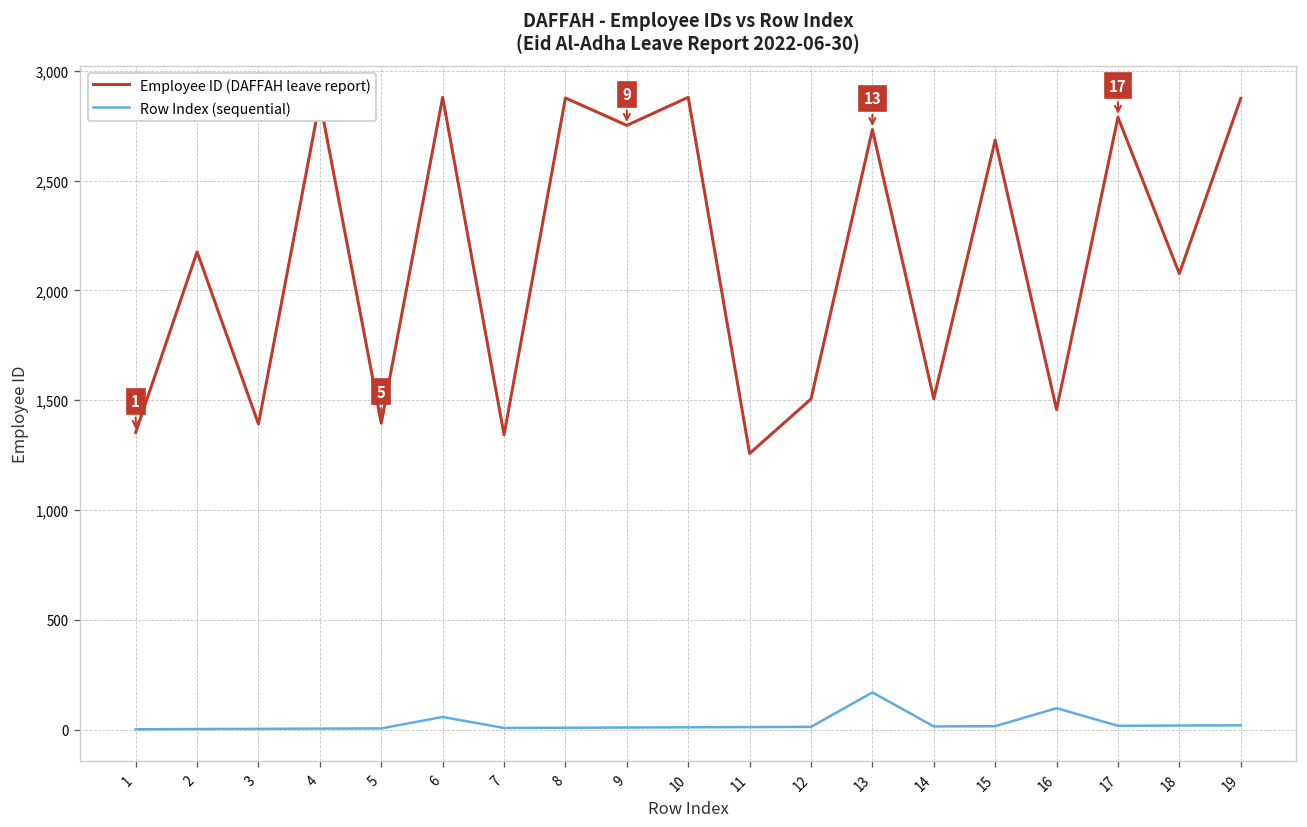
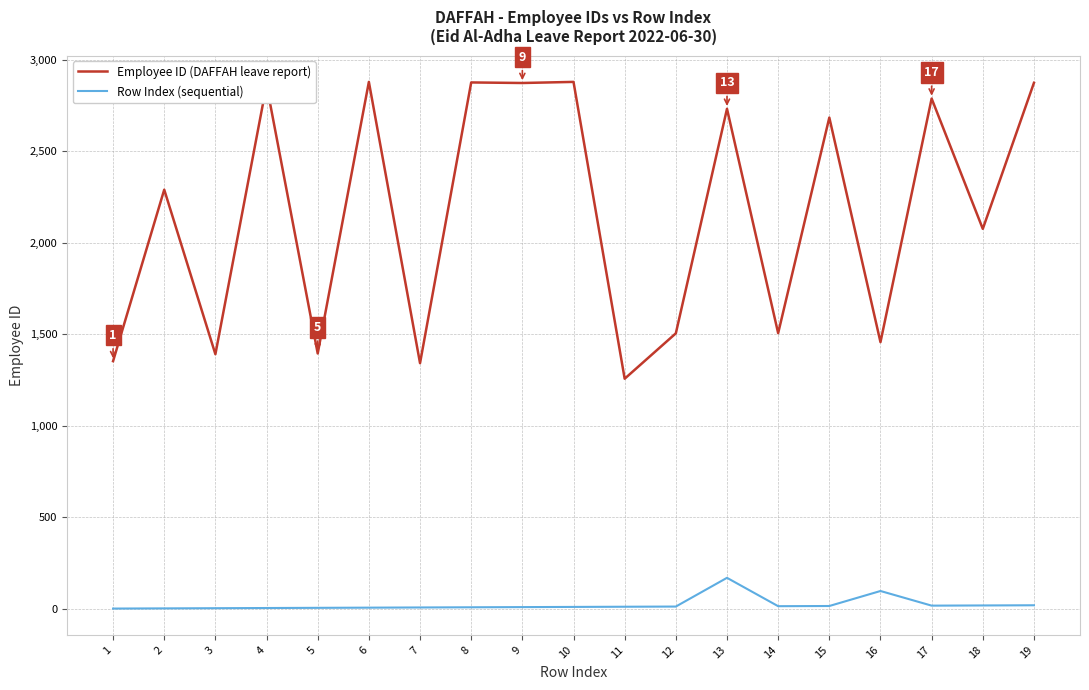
  {
    "Employee ID (DAFFAH leave report)": {
-     "2": "2,180",
+     "2": "2,290",
      "3": "1,390",
      "6": "2,880",
      "7": "1,340",
      "8": "2,880",
-     "9": "2,750",
+     "9": "2,870",
      "10": "2,880",
      "11": "1,260",
      "12": "1,510",
      "14": "1,510",
      "15": "2,680",
      "16": "1,460",
      "18": "2,080",
      "19": "2,870"
    },
    "Row Index (sequential)": {
      "1": "0",
      "2": "0",
      "3": "0",
      "4": "0",
      "5": "10",
-     "6": "60",
+     "6": "10",
      "7": "10",
      "8": "10",
      "9": "10",
      "10": "10",
      "11": "10",
      "12": "10",
      "13": "170",
      "14": "10",
      "15": "20",
      "16": "100",
      "17": "20",
      "18": "20",
      "19": "20"
    }
  }
